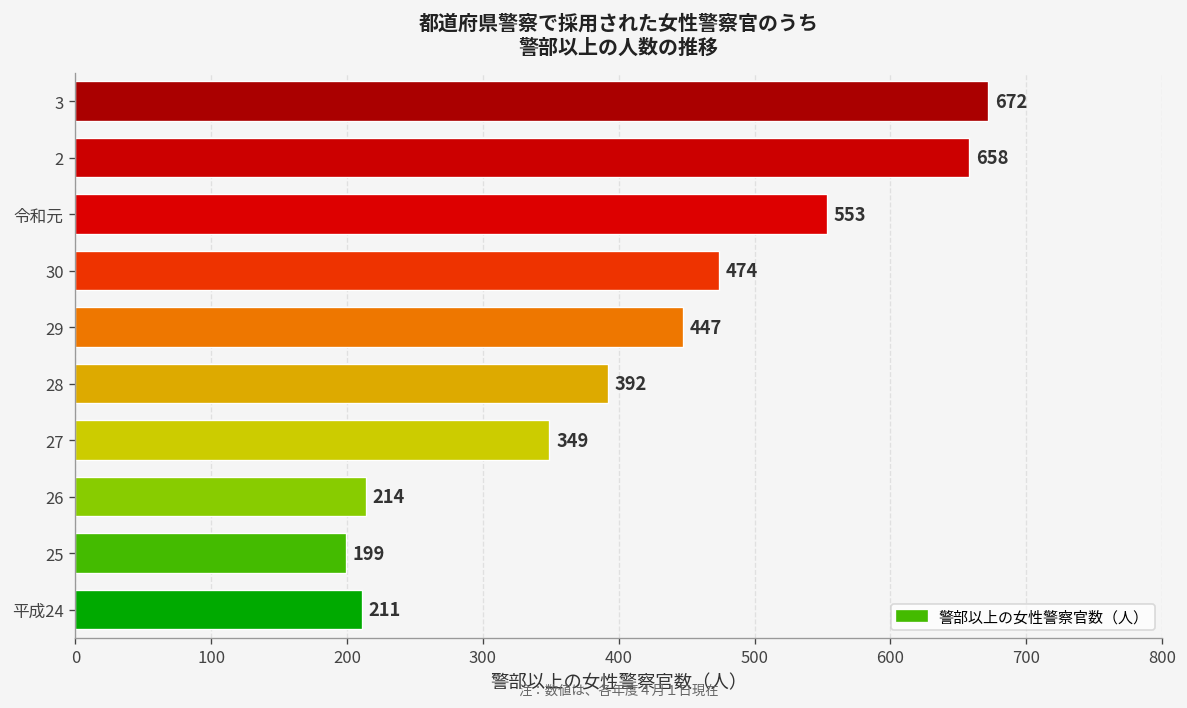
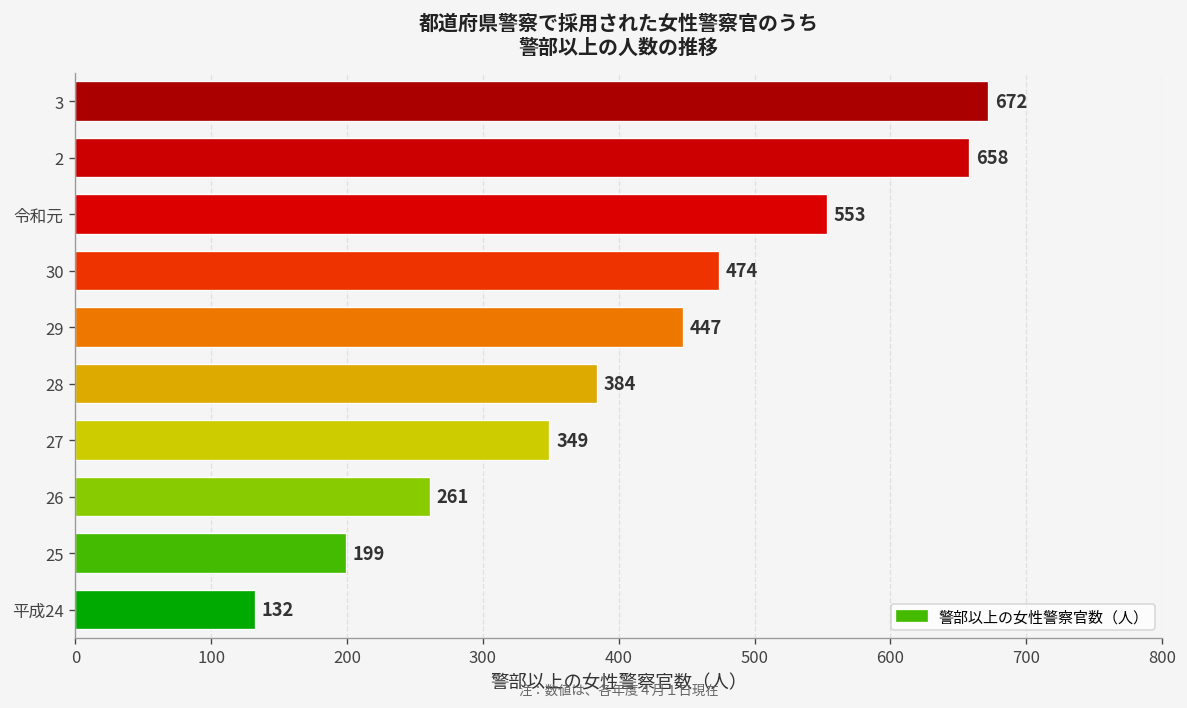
  {
    "3": 672,
    "2": 658,
    "令和元": 553,
    "30": 474,
    "29": 447,
-   "28": 392,
+   "28": 384,
    "27": 349,
-   "26": 214,
+   "26": 261,
    "25": 199,
-   "平成24": 211
+   "平成24": 132
  }
